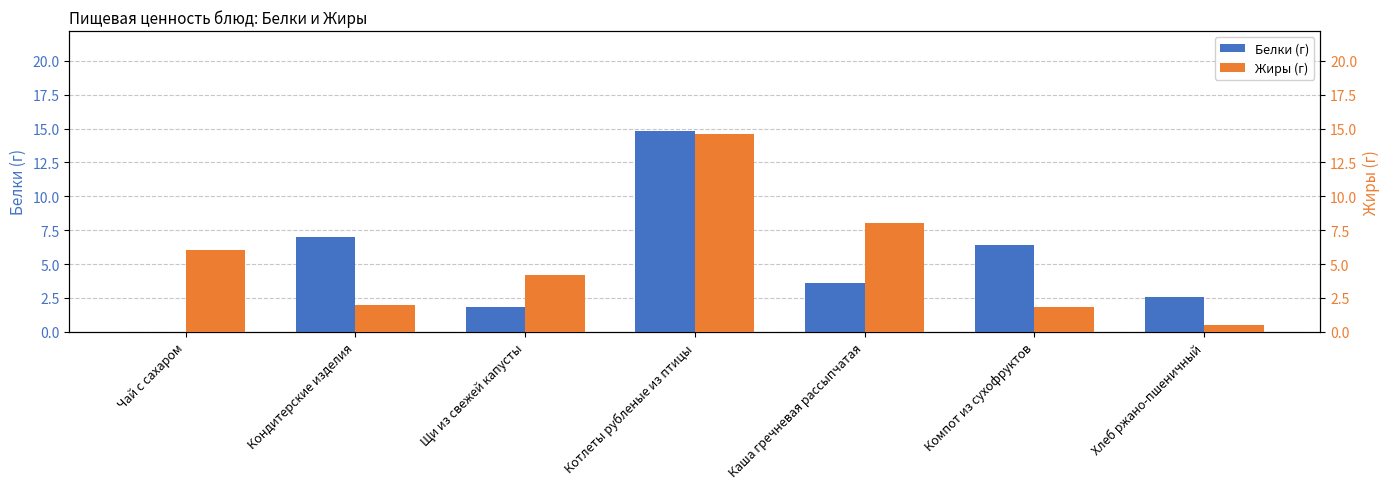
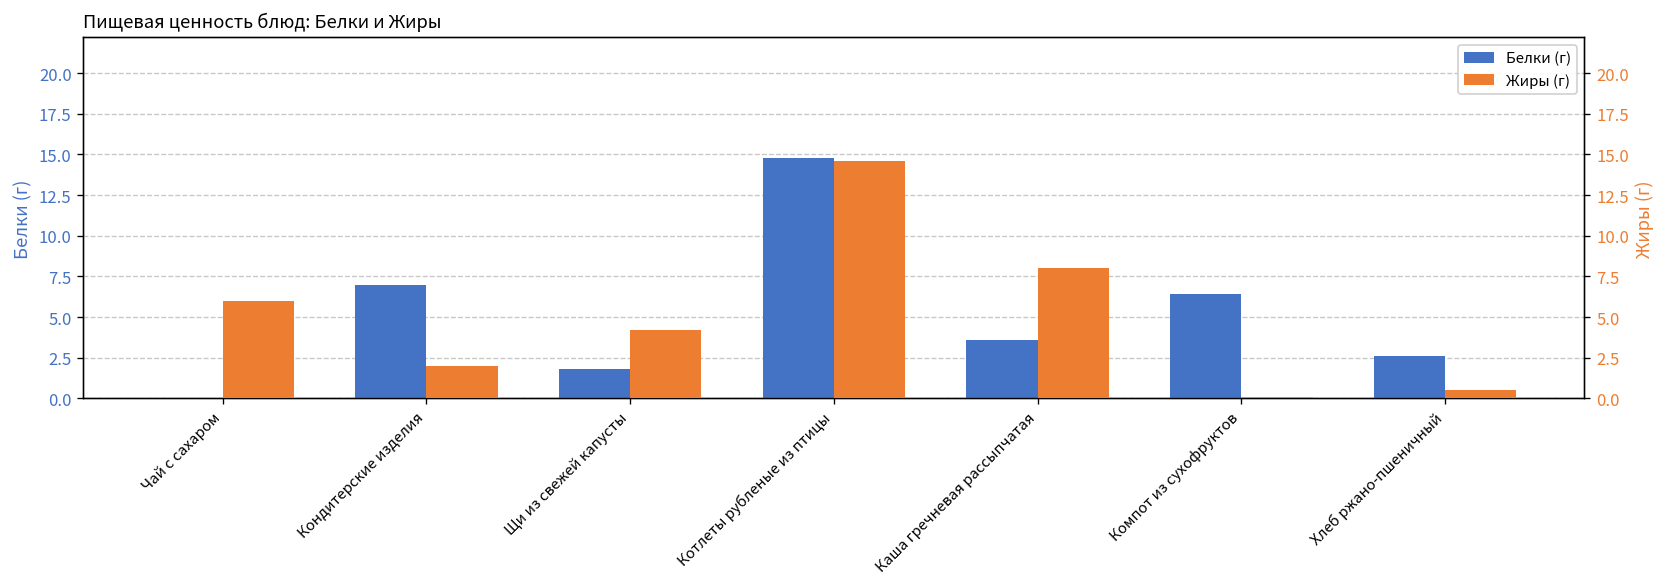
  {
    "Белки (г)": {
      "Чай с сахаром": 0.0,
      "Кондитерские изделия": 7.0,
      "Щи из свежей капусты": 1.8,
      "Котлеты рубленые из птицы": 14.8,
      "Каша гречневая рассыпчатая": 3.6,
      "Компот из сухофруктов": 6.4,
      "Хлеб ржано-пшеничный": 2.6
    },
    "Жиры (г)": {
      "Чай с сахаром": 6.0,
      "Кондитерские изделия": 2.0,
      "Щи из свежей капусты": 4.2,
      "Котлеты рубленые из птицы": 14.6,
      "Каша гречневая рассыпчатая": 8.0,
-     "Компот из сухофруктов": 1.8,
+     "Компот из сухофруктов": 0.1,
      "Хлеб ржано-пшеничный": 0.5
    }
  }
